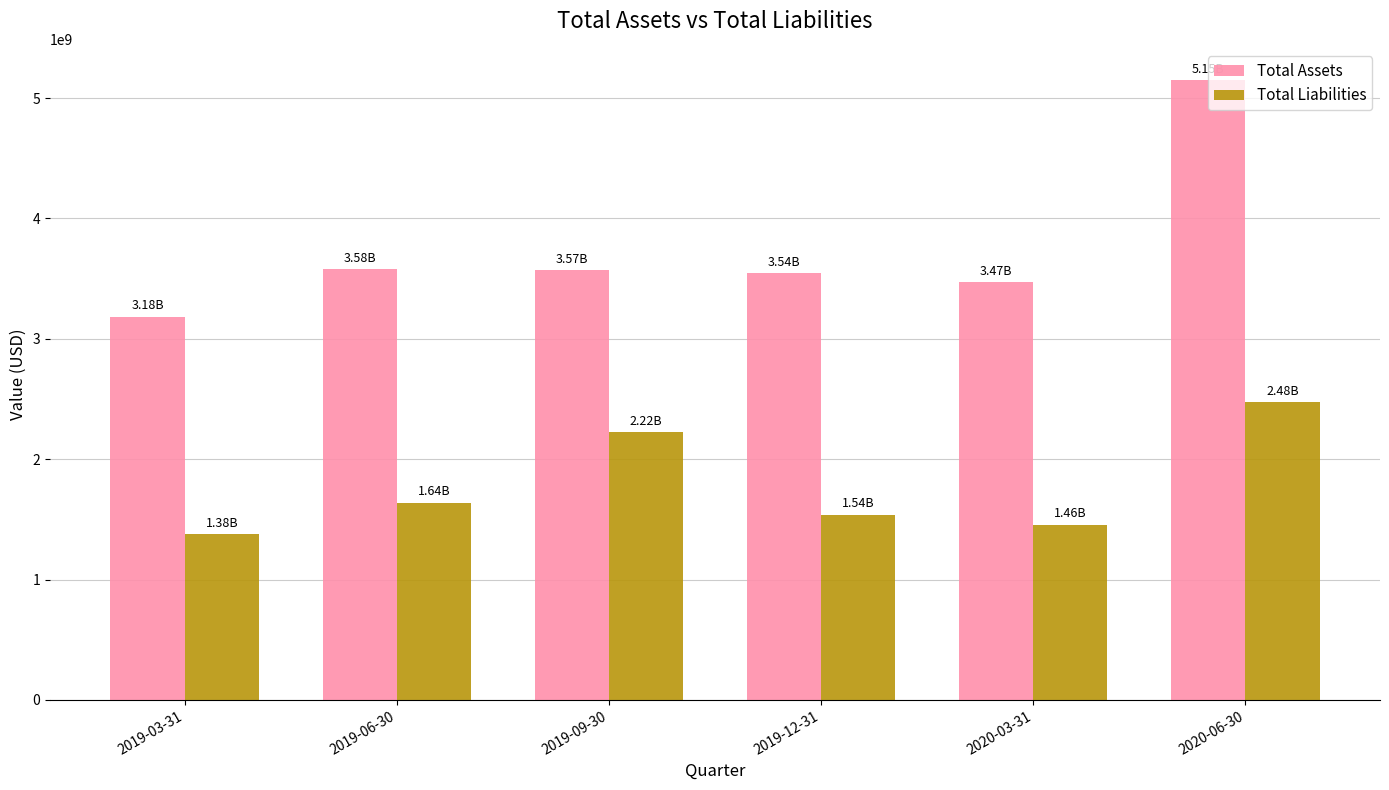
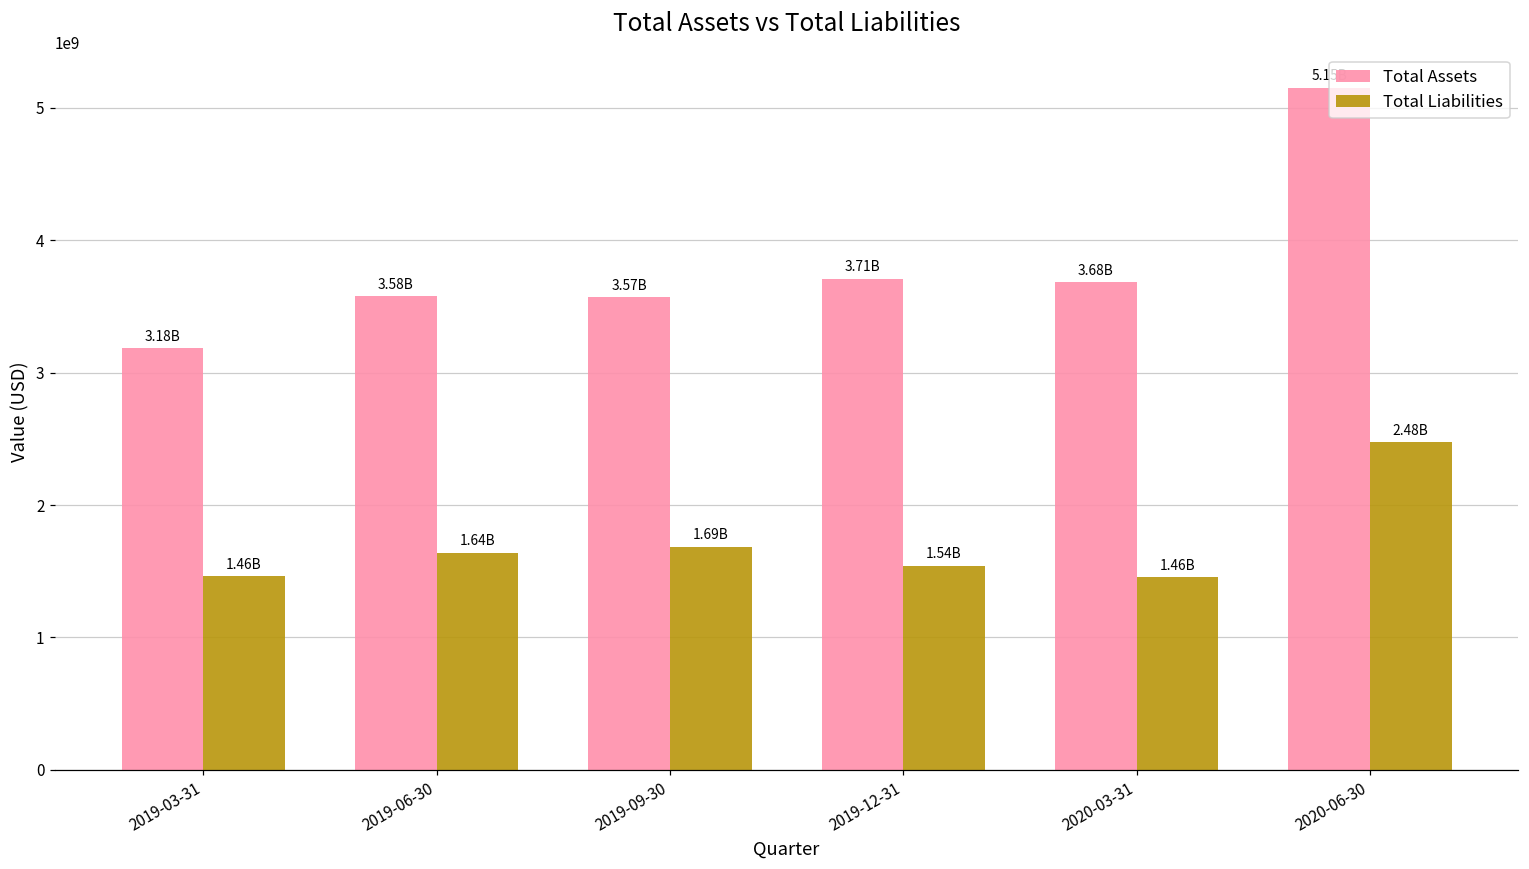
  {
    "Total Assets": {
      "2019-03-31": "3.18B",
      "2019-06-30": "3.58B",
      "2019-09-30": "3.57B",
-     "2019-12-31": "3.54B",
-     "2020-03-31": "3.47B"
+     "2019-12-31": "3.71B",
+     "2020-03-31": "3.68B"
    },
    "Total Liabilities": {
-     "2019-03-31": "1.38B",
+     "2019-03-31": "1.46B",
      "2019-06-30": "1.64B",
-     "2019-09-30": "2.22B",
+     "2019-09-30": "1.69B",
      "2019-12-31": "1.54B",
      "2020-03-31": "1.46B",
      "2020-06-30": "2.48B"
    }
  }
